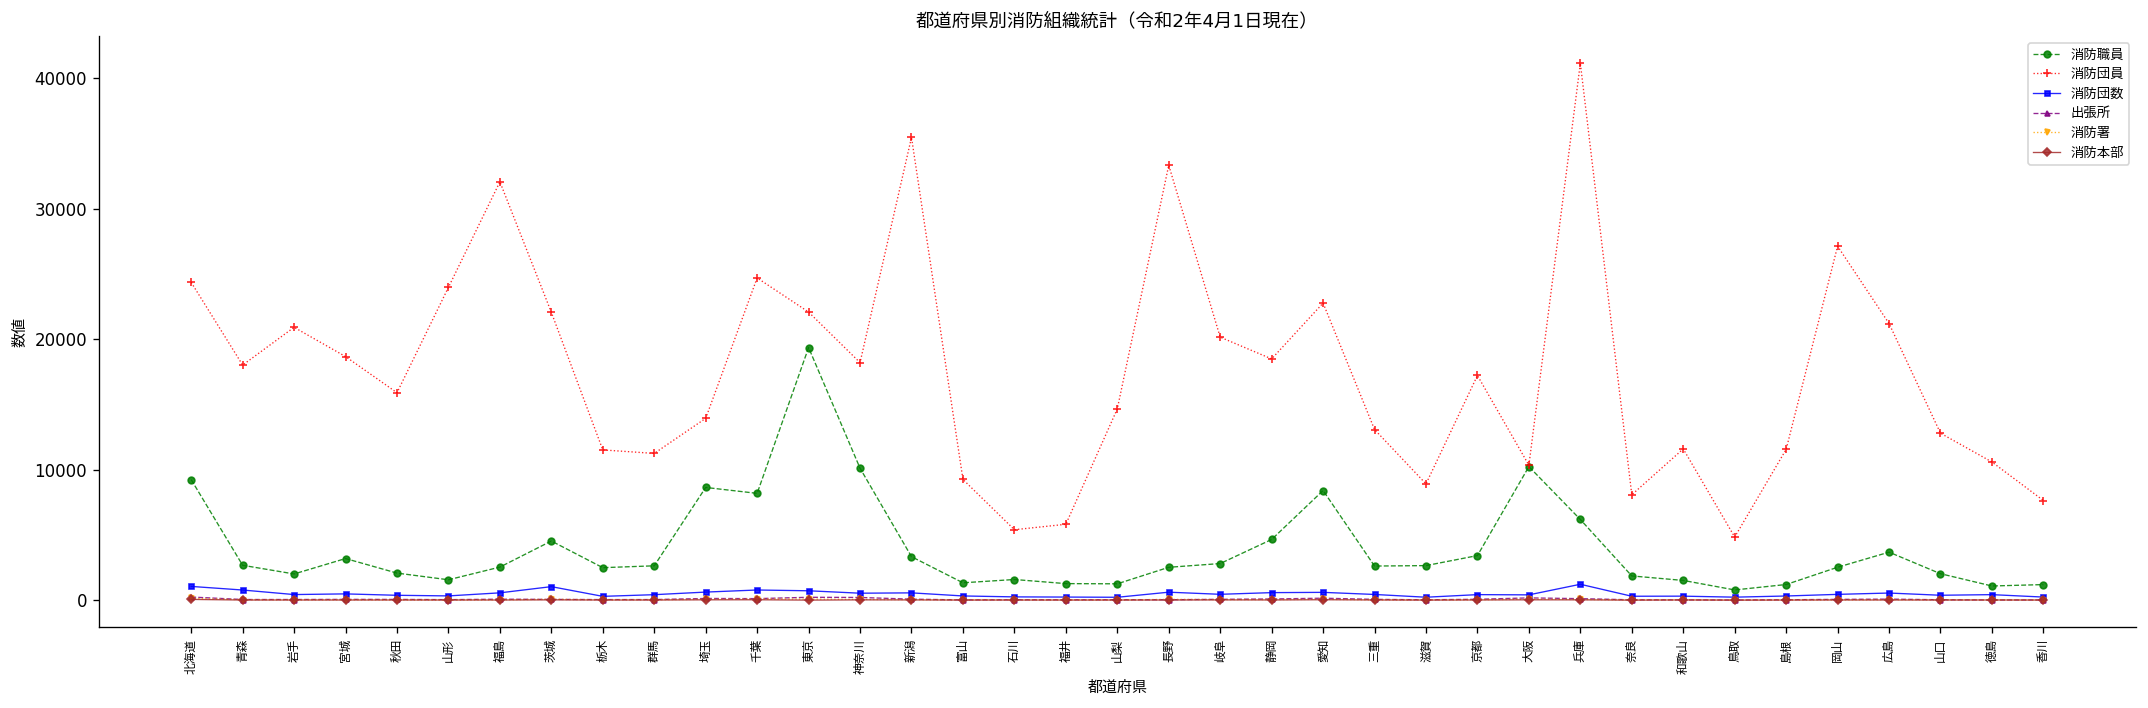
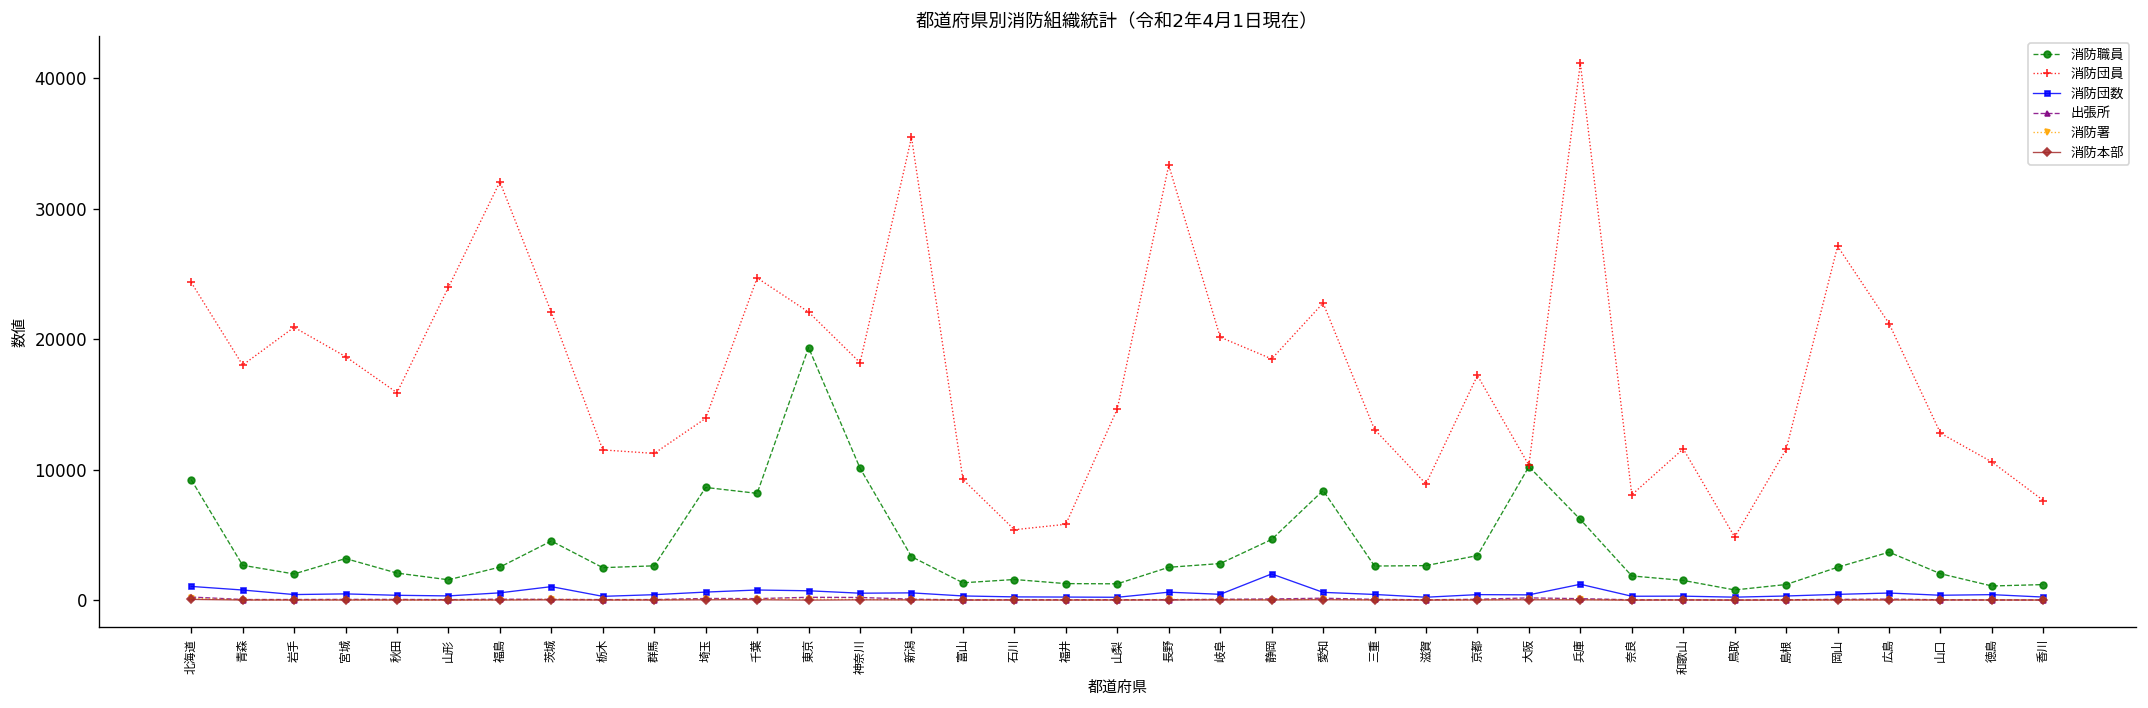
  {
    "消防職員": {
      "北海道": 9200,
      "青森": 2700,
      "岩手": 2000,
      "宮城": 3200,
      "秋田": 2100,
      "山形": 1600,
      "福島": 2500,
      "茨城": 4500,
      "栃木": 2500,
      "群馬": 2600,
      "埼玉": 8600,
      "千葉": 8200,
      "東京": 19400,
      "神奈川": 10100,
      "新潟": 3300,
      "富山": 1300,
      "石川": 1600,
      "福井": 1300,
      "山梨": 1300,
      "長野": 2500,
      "岐阜": 2800,
      "静岡": 4700,
      "愛知": 8400,
      "三重": 2600,
      "滋賀": 2600,
      "京都": 3400,
      "兵庫": 6200,
      "奈良": 1900,
      "和歌山": 1500,
      "鳥取": 800,
      "島根": 1200,
      "岡山": 2500,
      "広島": 3700,
      "山口": 2000,
      "徳島": 1100,
      "香川": 1200
    },
    "消防団員": {
      "北海道": 24400,
      "青森": 18000,
      "岩手": 20900,
      "宮城": 18700,
      "秋田": 15900,
      "山形": 24000,
      "福島": 32100,
      "茨城": 22100,
      "栃木": 11500,
      "群馬": 11200,
      "埼玉": 13900,
      "千葉": 24700,
      "東京": 22100,
      "神奈川": 18200,
      "新潟": 35500,
      "富山": 9300,
      "石川": 5400,
      "福井": 5800,
      "山梨": 14700,
      "長野": 33300,
      "岐阜": 20200,
      "静岡": 18500,
      "愛知": 22800,
      "三重": 13100,
      "滋賀": 8900,
      "京都": 17200,
      "兵庫": 41100,
      "奈良": 8100,
      "和歌山": 11600,
      "鳥取": 4800,
      "島根": 11600,
      "岡山": 27100,
      "広島": 21200,
      "山口": 12800,
      "徳島": 10600,
      "香川": 7600
    },
    "消防団数": {
      "北海道": 1100,
      "青森": 800,
      "岩手": 400,
      "宮城": 500,
      "秋田": 400,
      "山形": 300,
      "福島": 600,
      "茨城": 1000,
      "栃木": 300,
      "群馬": 400,
      "埼玉": 600,
      "千葉": 800,
      "東京": 700,
      "神奈川": 500,
      "新潟": 600,
      "富山": 300,
      "長野": 600,
      "岐阜": 400,
-     "静岡": 600,
+     "静岡": 2000,
      "愛知": 600,
      "三重": 400,
      "京都": 400,
      "大阪": 400,
      "兵庫": 1200,
      "奈良": 300,
      "和歌山": 300,
      "島根": 300,
      "岡山": 400,
      "広島": 500,
      "山口": 400,
      "徳島": 400
    }
  }
